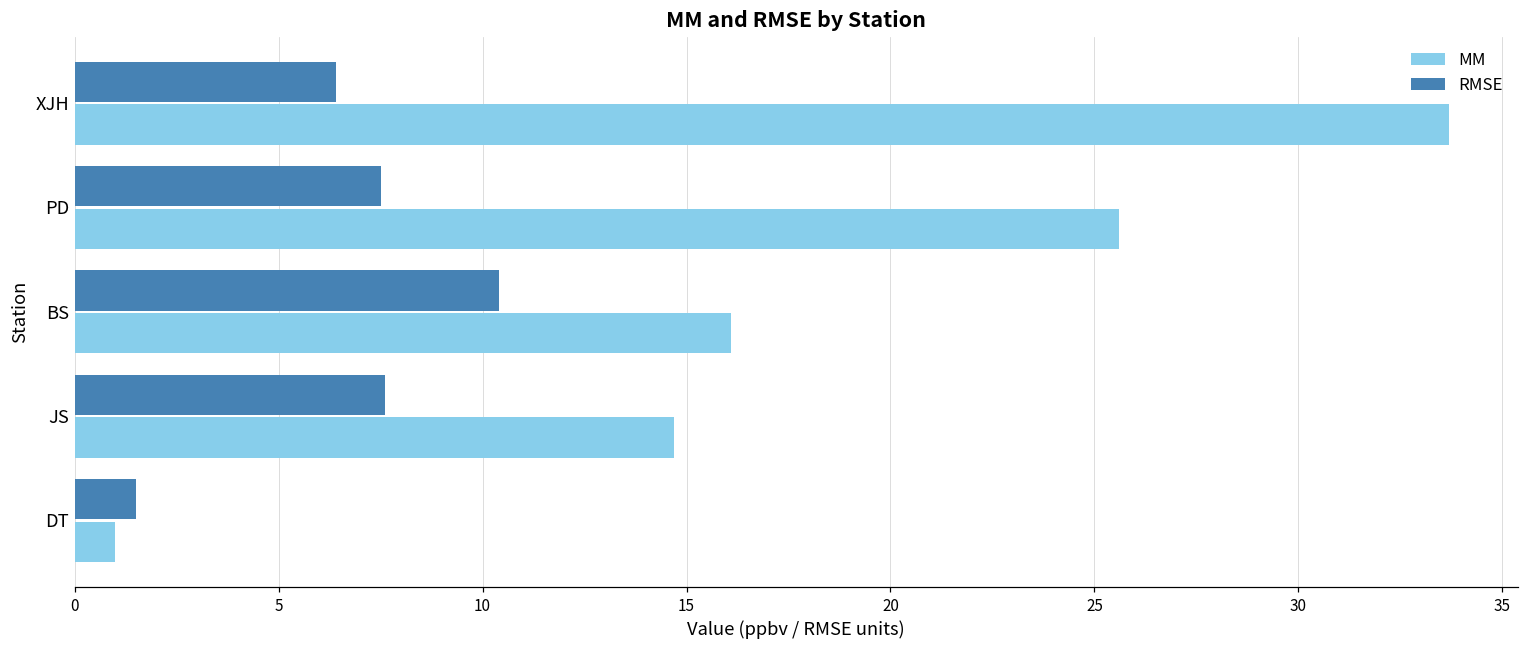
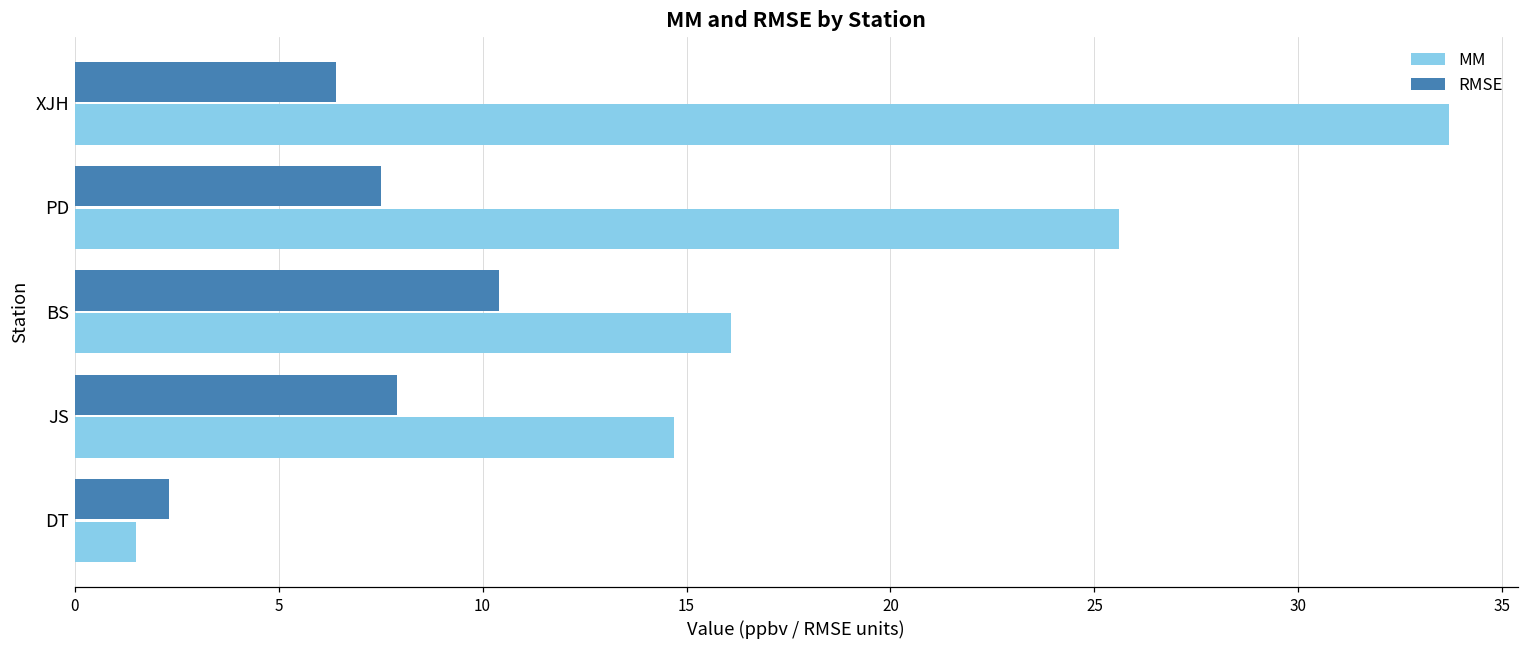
  {
    "MM": {
      "XJH": 33.7,
      "PD": 25.6,
      "BS": 16.1,
      "JS": 14.7,
-     "DT": 1.0
+     "DT": 1.5
    },
    "RMSE": {
      "XJH": 6.4,
      "PD": 7.5,
      "BS": 10.4,
-     "JS": 7.6,
-     "DT": 1.5
+     "JS": 7.9,
+     "DT": 2.3
    }
  }
